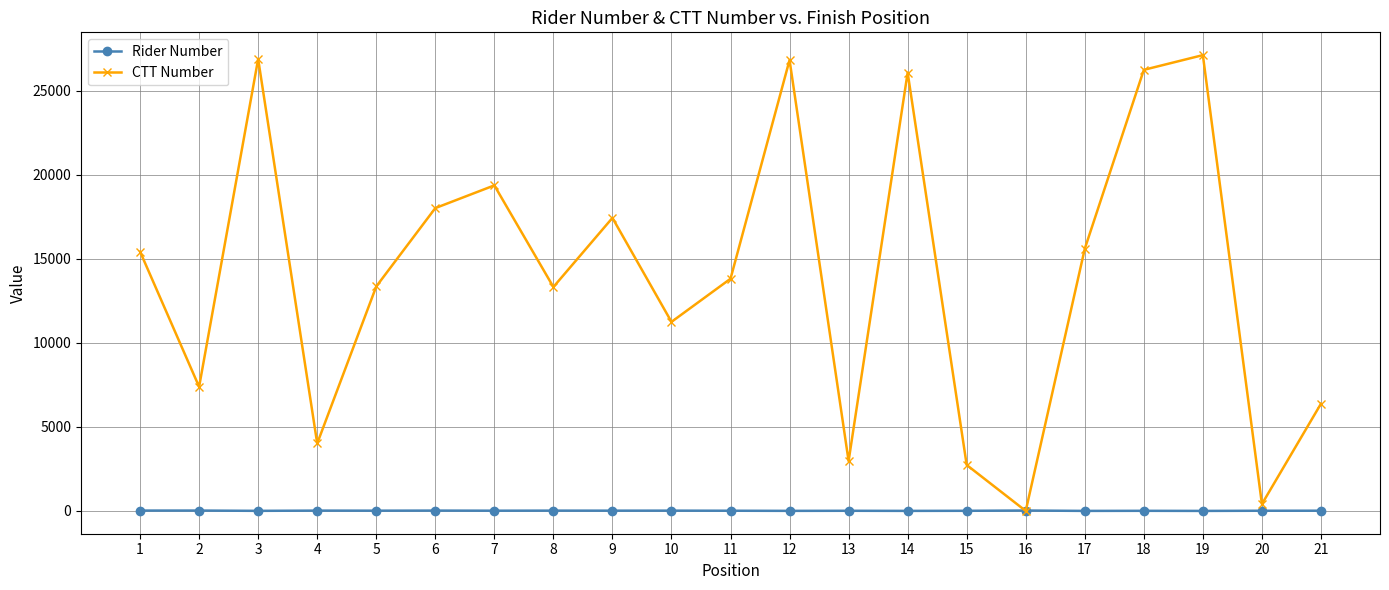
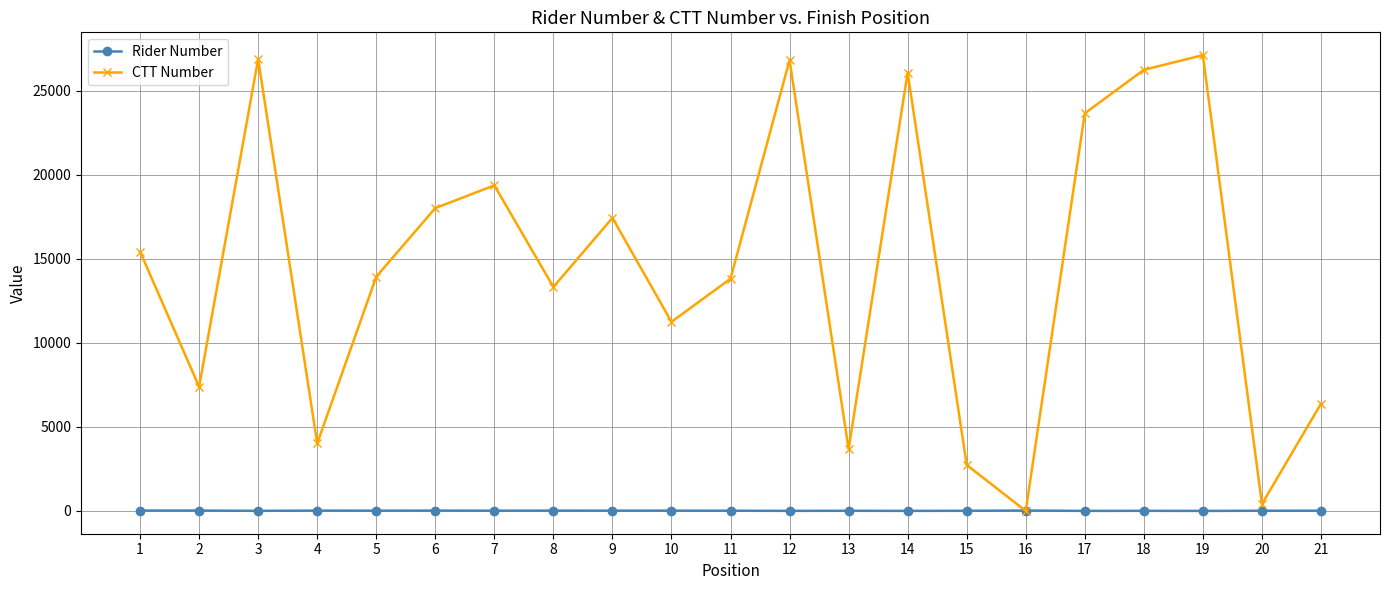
  {
    "Rider Number": {
      "1": 0,
      "2": 0,
      "3": 0,
      "4": 0,
      "5": 0,
      "6": 0,
      "7": 0,
      "8": 0,
      "9": 0,
      "10": 0,
      "11": 0,
      "12": 0,
      "13": 0,
      "14": 0,
      "15": 0,
      "17": 0,
      "18": 0,
      "19": 0,
      "20": 0,
      "21": 0
    },
    "CTT Number": {
      "1": 15400,
      "2": 7400,
      "3": 26900,
      "4": 4000,
-     "5": 13400,
+     "5": 13900,
      "6": 18000,
      "7": 19400,
      "8": 13300,
      "9": 17400,
      "10": 11300,
      "11": 13800,
      "12": 26800,
-     "13": 3000,
+     "13": 3700,
      "14": 26100,
      "15": 2700,
-     "17": 15600,
+     "17": 23700,
      "18": 26200,
      "19": 27100,
      "20": 400,
      "21": 6400
    }
  }
